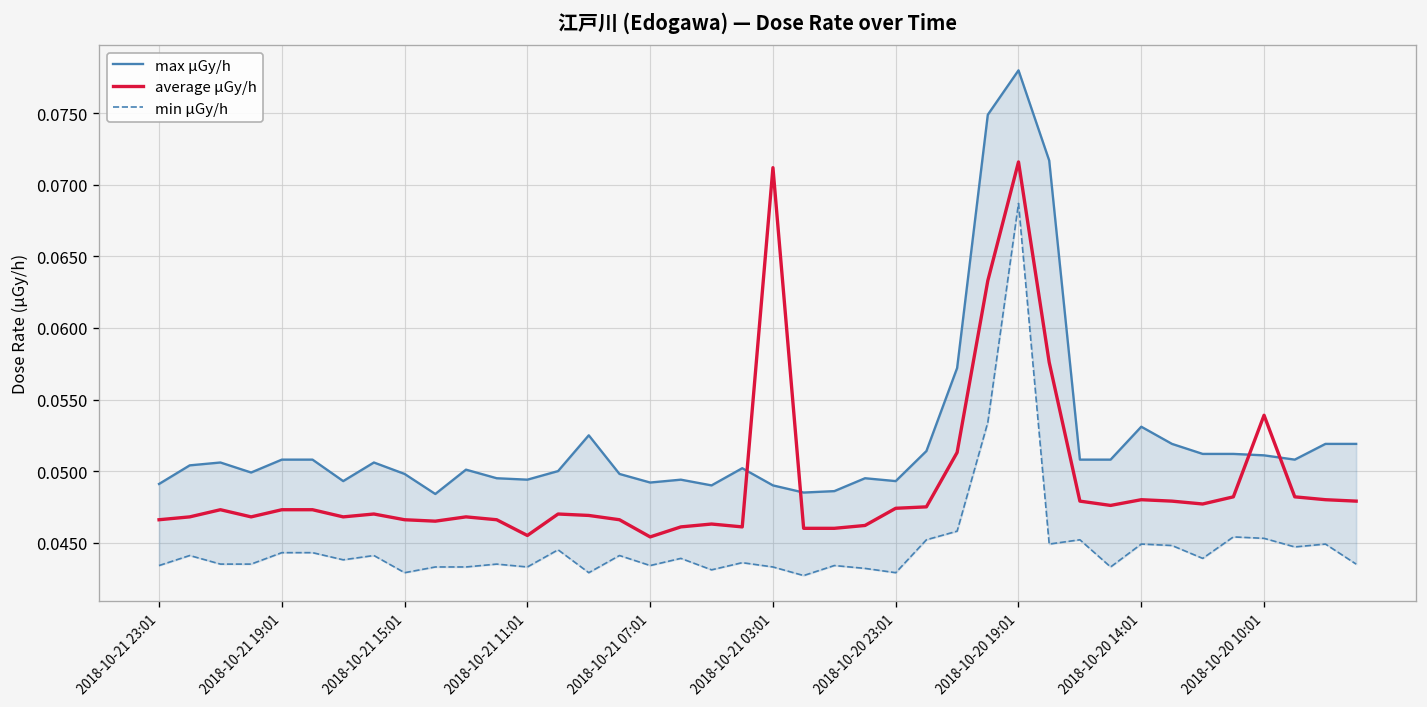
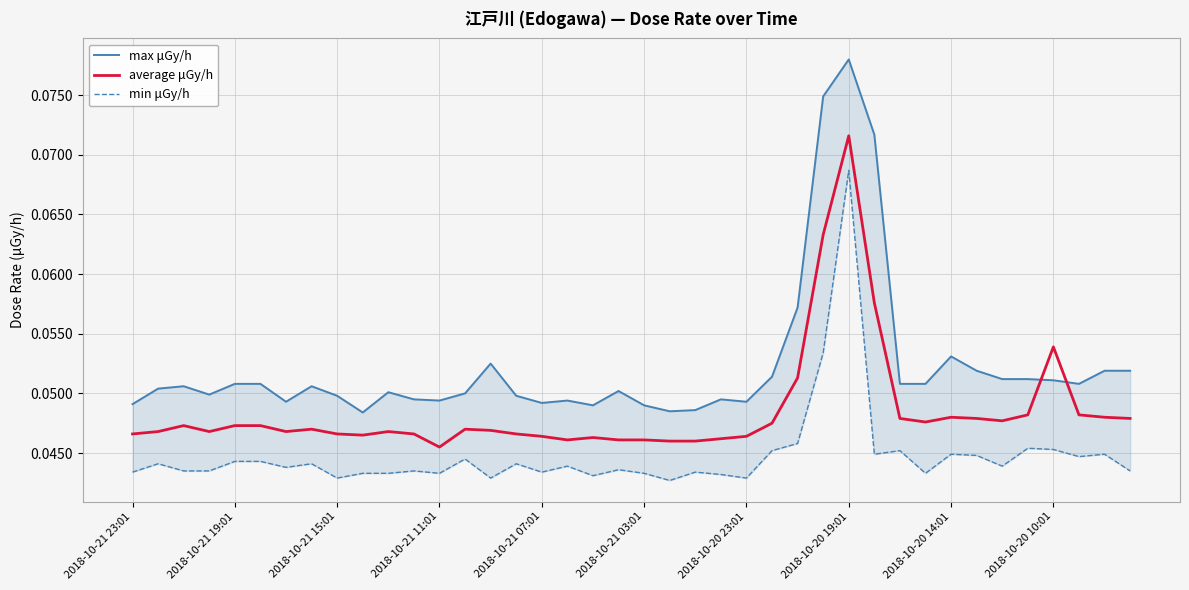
  {
    "average μGy/h": {
      "2018-10-21 23:01": 0.0466,
      "2018-10-21 19:01": 0.0473,
      "2018-10-21 15:01": 0.0466,
      "2018-10-21 11:01": 0.0455,
-     "2018-10-21 07:01": 0.0454,
-     "2018-10-21 03:01": 0.0712,
-     "2018-10-20 23:01": 0.0474,
+     "2018-10-21 07:01": 0.0464,
+     "2018-10-21 03:01": 0.0461,
+     "2018-10-20 23:01": 0.0464,
      "2018-10-20 19:01": 0.0716,
      "2018-10-20 14:01": 0.0480,
      "2018-10-20 10:01": 0.0539
    }
  }
